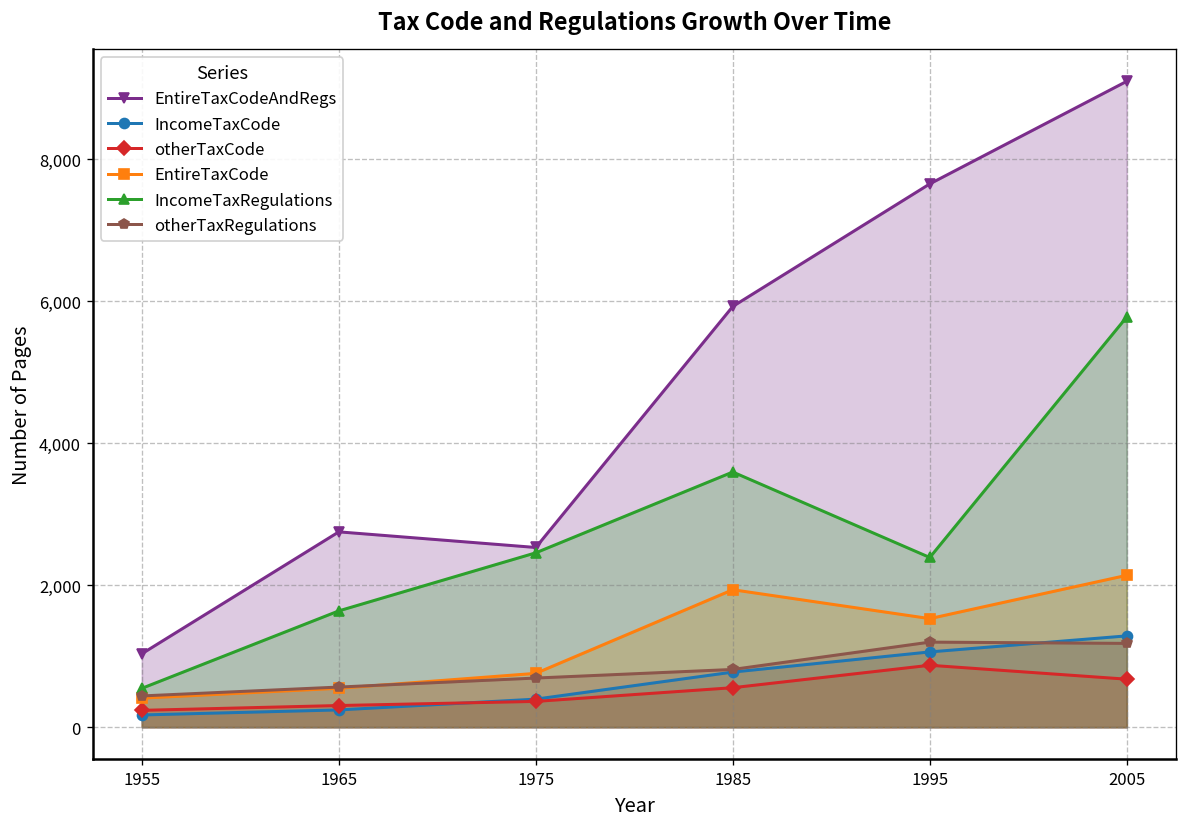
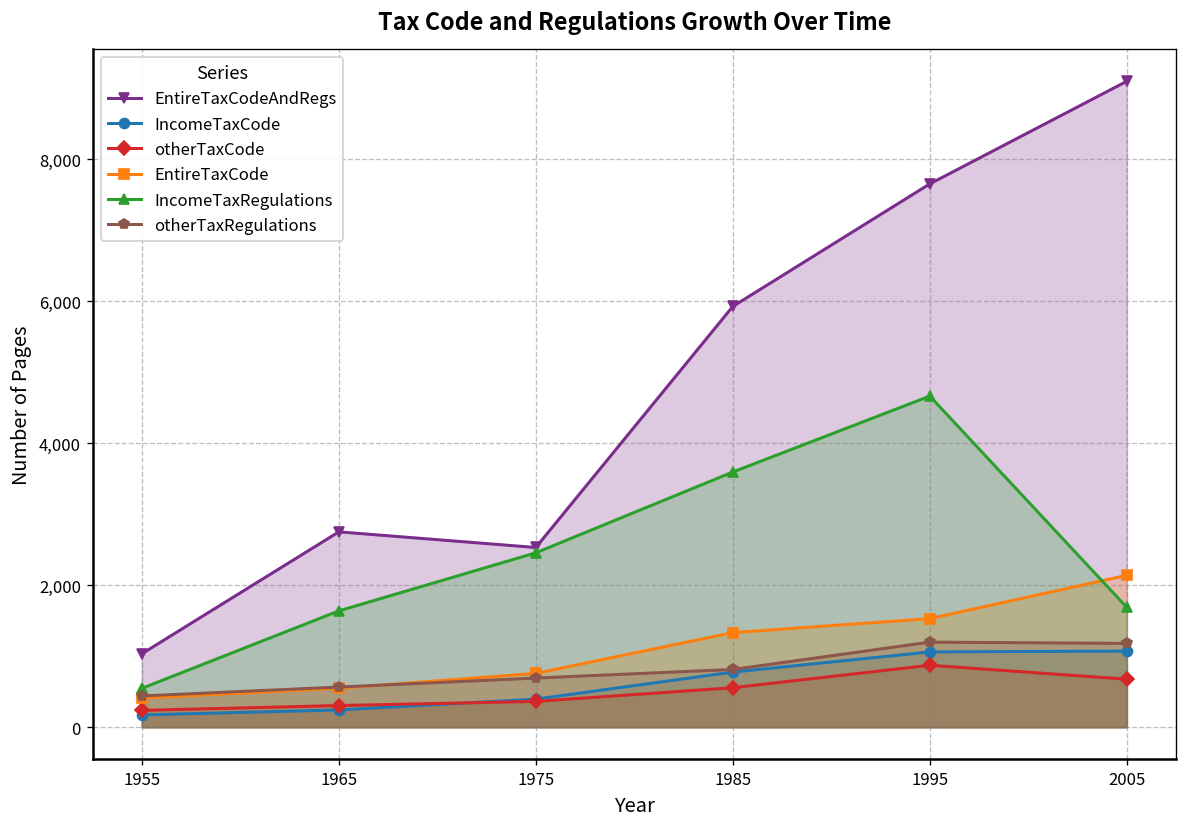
  {
    "EntireTaxCodeAndRegs": {
      "1955": "1,000",
      "1965": "2,800",
      "1975": "2,500",
      "1985": "5,900",
      "1995": "7,700",
      "2005": "9,100"
    },
    "IncomeTaxCode": {
      "1955": "200",
      "1965": "200",
      "1995": "1,100",
-     "2005": "1,300"
+     "2005": "1,100"
    },
    "otherTaxCode": {
      "1955": "200",
      "1965": "300",
      "1985": "600",
      "1995": "900",
      "2005": "700"
    },
    "EntireTaxCode": {
      "1975": "800",
-     "1985": "1,900",
+     "1985": "1,300",
      "1995": "1,500",
      "2005": "2,100"
    },
    "IncomeTaxRegulations": {
      "1955": "500",
      "1965": "1,600",
      "1975": "2,500",
      "1985": "3,600",
-     "1995": "2,400",
-     "2005": "5,800"
+     "1995": "4,700",
+     "2005": "1,700"
    },
    "otherTaxRegulations": {
      "1975": "700",
      "1995": "1,200",
      "2005": "1,200"
    }
  }
